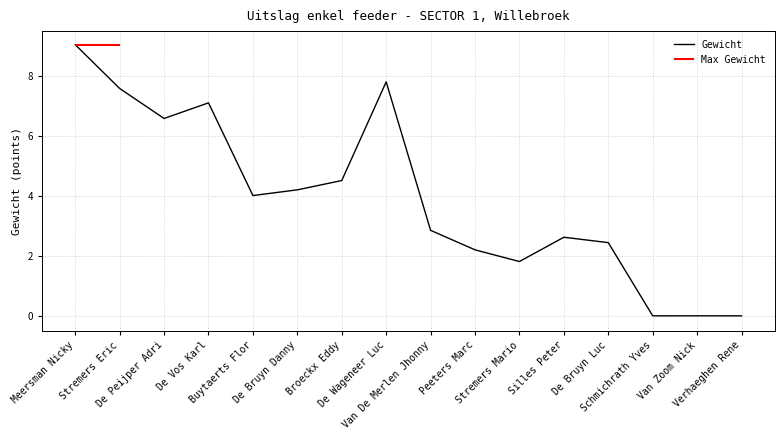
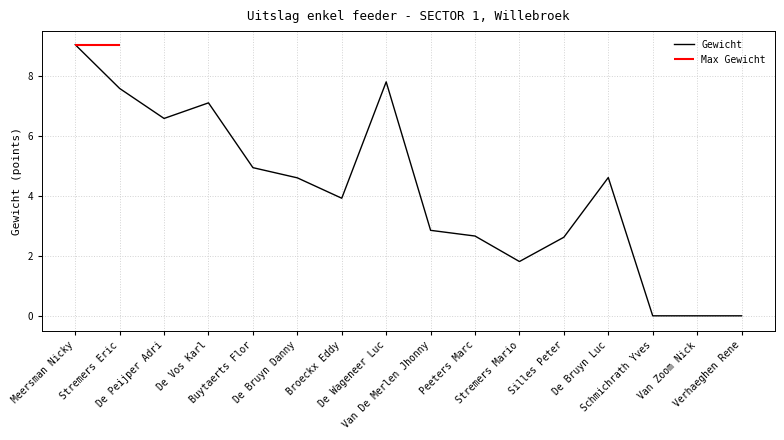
  {
    "Meersman Nicky": 9.0,
    "Stremers Eric": 7.6,
    "De Peijper Adri": 6.6,
    "De Vos Karl": 7.1,
-   "Buytaerts Flor": 4.0,
-   "De Bruyn Danny": 4.2,
-   "Broeckx Eddy": 4.5,
+   "Buytaerts Flor": 4.9,
+   "De Bruyn Danny": 4.6,
+   "Broeckx Eddy": 3.9,
    "De Wageneer Luc": 7.8,
    "Van De Merlen Jhonny": 2.9,
-   "Peeters Marc": 2.2,
+   "Peeters Marc": 2.7,
    "Stremers Mario": 1.8,
    "Silles Peter": 2.6,
-   "De Bruyn Luc": 2.4,
+   "De Bruyn Luc": 4.6,
    "Schmichrath Yves": 0.0,
    "Van Zoom Nick": 0.0,
    "Verhaeghen Rene": 0.0
  }
